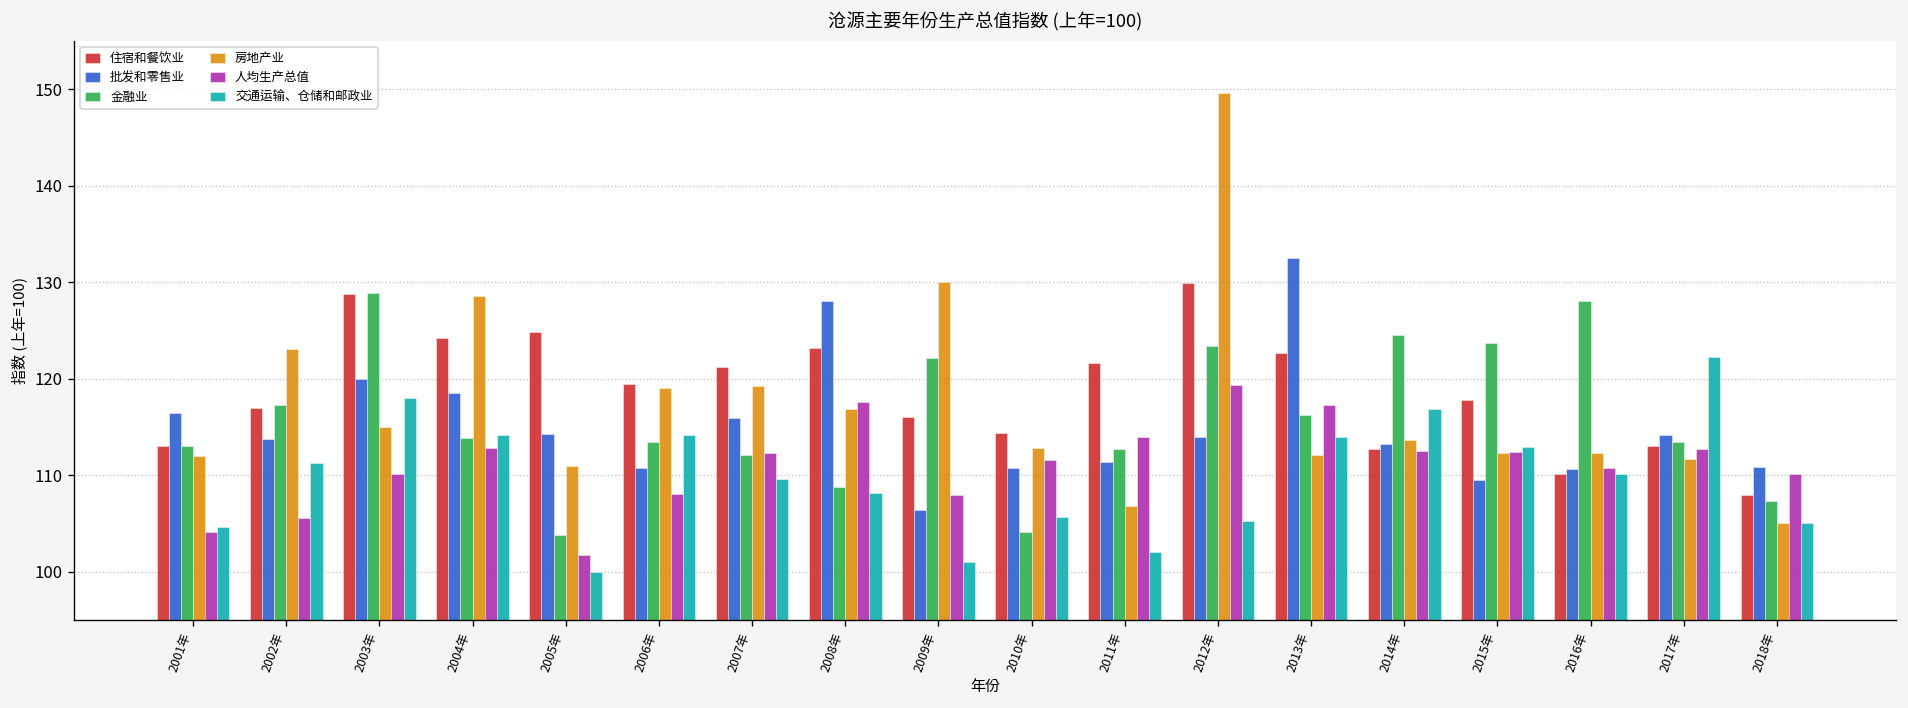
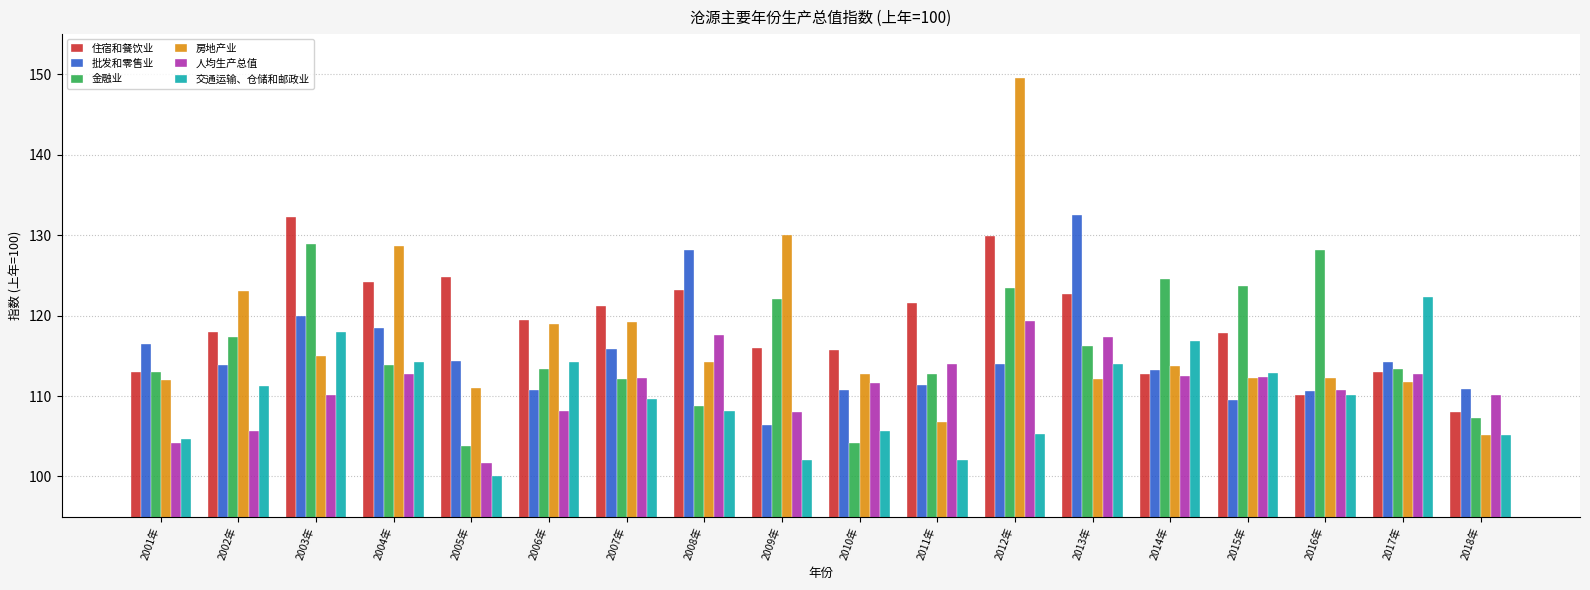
  {
    "住宿和餐饮业": {
      "2001年": 113,
-     "2002年": 117,
-     "2003年": 129,
+     "2002年": 118,
+     "2003年": 132,
      "2004年": 124,
      "2005年": 125,
      "2006年": 120,
      "2007年": 121,
      "2008年": 123,
      "2009年": 116,
-     "2010年": 114,
+     "2010年": 116,
      "2011年": 122,
      "2012年": 130,
      "2013年": 123,
      "2014年": 113,
      "2015年": 118,
      "2016年": 110,
      "2017年": 113,
      "2018年": 108
    },
    "批发和零售业": {
      "2001年": 117,
      "2002年": 114,
      "2003年": 120,
      "2004年": 119,
      "2005年": 114,
      "2006年": 111,
      "2007年": 116,
      "2008年": 128,
      "2009年": 106,
      "2010年": 111,
      "2011年": 111,
      "2012年": 114,
      "2013年": 133,
      "2014年": 113,
      "2015年": 110,
      "2016年": 111,
      "2017年": 114,
      "2018年": 111
    },
    "金融业": {
      "2001年": 113,
      "2002年": 117,
      "2003年": 129,
      "2004年": 114,
      "2005年": 104,
      "2006年": 113,
      "2007年": 112,
      "2008年": 109,
      "2009年": 122,
      "2010年": 104,
      "2011年": 113,
      "2012年": 123,
      "2013年": 116,
      "2014年": 125,
      "2015年": 124,
      "2016年": 128,
      "2017年": 113,
      "2018年": 107
    },
    "房地产业": {
      "2001年": 112,
      "2002年": 123,
      "2003年": 115,
      "2004年": 129,
      "2005年": 111,
      "2006年": 119,
      "2007年": 119,
-     "2008年": 117,
+     "2008年": 114,
      "2009年": 130,
      "2010年": 113,
      "2011年": 107,
      "2012年": 150,
      "2013年": 112,
      "2014年": 114,
      "2015年": 112,
      "2016年": 112,
      "2017年": 112,
      "2018年": 105
    },
    "人均生产总值": {
      "2001年": 104,
      "2002年": 106,
      "2003年": 110,
      "2004年": 113,
      "2005年": 102,
      "2006年": 108,
      "2007年": 112,
      "2008年": 118,
      "2009年": 108,
      "2010年": 112,
      "2011年": 114,
      "2012年": 119,
      "2013年": 117,
      "2014年": 113,
      "2015年": 112,
      "2016年": 111,
      "2017年": 113,
      "2018年": 110
    },
    "交通运输、仓储和邮政业": {
      "2001年": 105,
      "2002年": 111,
      "2003年": 118,
      "2004年": 114,
      "2005年": 100,
      "2006年": 114,
      "2007年": 110,
      "2008年": 108,
-     "2009年": 101,
+     "2009年": 102,
      "2010年": 106,
      "2011年": 102,
      "2012年": 105,
      "2013年": 114,
      "2014年": 117,
      "2015年": 113,
      "2016年": 110,
      "2017年": 122,
      "2018年": 105
    }
  }
